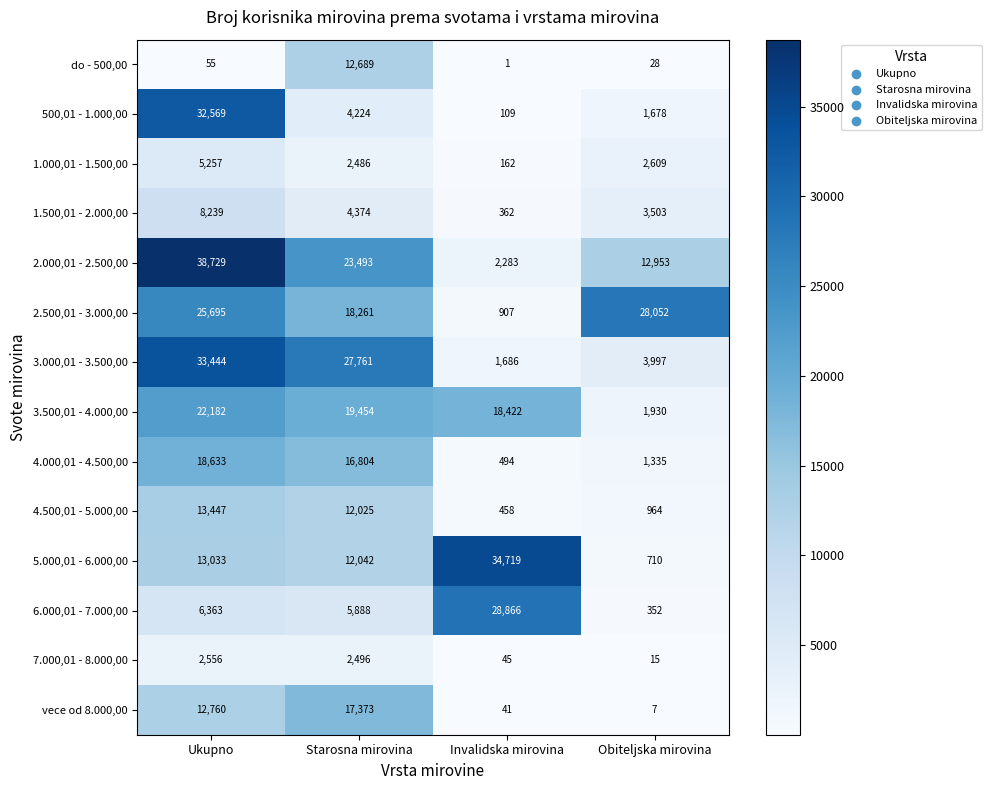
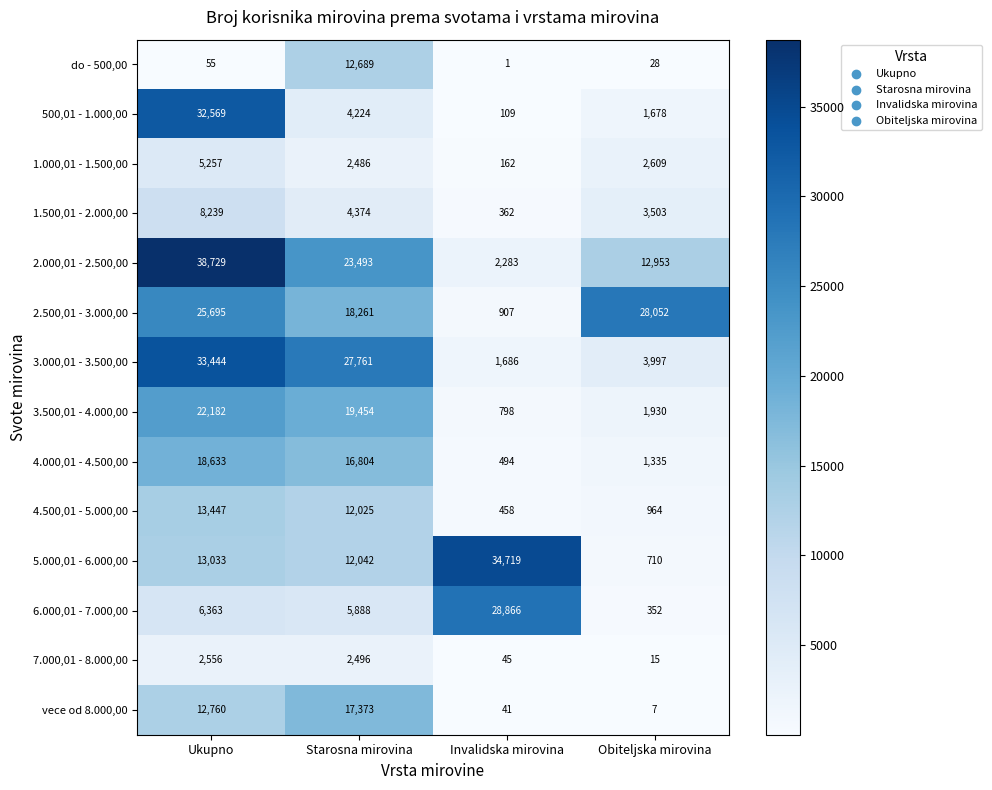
  {
    "do - 500,00": {
      "Ukupno": "55",
      "Starosna mirovina": "12,689",
      "Invalidska mirovina": "1",
      "Obiteljska mirovina": "28"
    },
    "500,01 - 1.000,00": {
      "Ukupno": "32,569",
      "Starosna mirovina": "4,224",
      "Invalidska mirovina": "109",
      "Obiteljska mirovina": "1,678"
    },
    "1.000,01 - 1.500,00": {
      "Ukupno": "5,257",
      "Starosna mirovina": "2,486",
      "Invalidska mirovina": "162",
      "Obiteljska mirovina": "2,609"
    },
    "1.500,01 - 2.000,00": {
      "Ukupno": "8,239",
      "Starosna mirovina": "4,374",
      "Invalidska mirovina": "362",
      "Obiteljska mirovina": "3,503"
    },
    "2.000,01 - 2.500,00": {
      "Ukupno": "38,729",
      "Starosna mirovina": "23,493",
      "Invalidska mirovina": "2,283",
      "Obiteljska mirovina": "12,953"
    },
    "2.500,01 - 3.000,00": {
      "Ukupno": "25,695",
      "Starosna mirovina": "18,261",
      "Invalidska mirovina": "907",
      "Obiteljska mirovina": "28,052"
    },
    "3.000,01 - 3.500,00": {
      "Ukupno": "33,444",
      "Starosna mirovina": "27,761",
      "Invalidska mirovina": "1,686",
      "Obiteljska mirovina": "3,997"
    },
    "3.500,01 - 4.000,00": {
      "Ukupno": "22,182",
      "Starosna mirovina": "19,454",
-     "Invalidska mirovina": "18,422",
+     "Invalidska mirovina": "798",
      "Obiteljska mirovina": "1,930"
    },
    "4.000,01 - 4.500,00": {
      "Ukupno": "18,633",
      "Starosna mirovina": "16,804",
      "Invalidska mirovina": "494",
      "Obiteljska mirovina": "1,335"
    },
    "4.500,01 - 5.000,00": {
      "Ukupno": "13,447",
      "Starosna mirovina": "12,025",
      "Invalidska mirovina": "458",
      "Obiteljska mirovina": "964"
    },
    "5.000,01 - 6.000,00": {
      "Ukupno": "13,033",
      "Starosna mirovina": "12,042",
      "Invalidska mirovina": "34,719",
      "Obiteljska mirovina": "710"
    },
    "6.000,01 - 7.000,00": {
      "Ukupno": "6,363",
      "Starosna mirovina": "5,888",
      "Invalidska mirovina": "28,866",
      "Obiteljska mirovina": "352"
    },
    "7.000,01 - 8.000,00": {
      "Ukupno": "2,556",
      "Starosna mirovina": "2,496",
      "Invalidska mirovina": "45",
      "Obiteljska mirovina": "15"
    },
    "vece od 8.000,00": {
      "Ukupno": "12,760",
      "Starosna mirovina": "17,373",
      "Invalidska mirovina": "41",
      "Obiteljska mirovina": "7"
    }
  }
